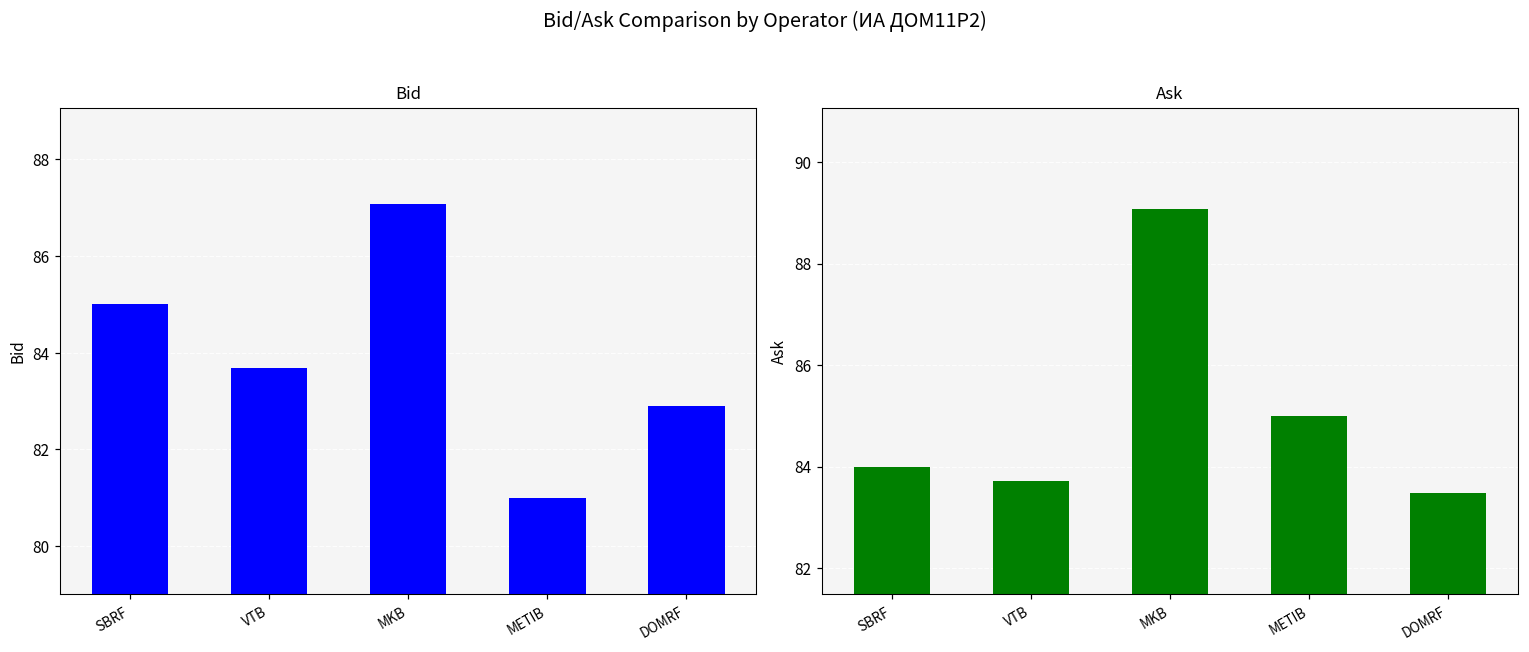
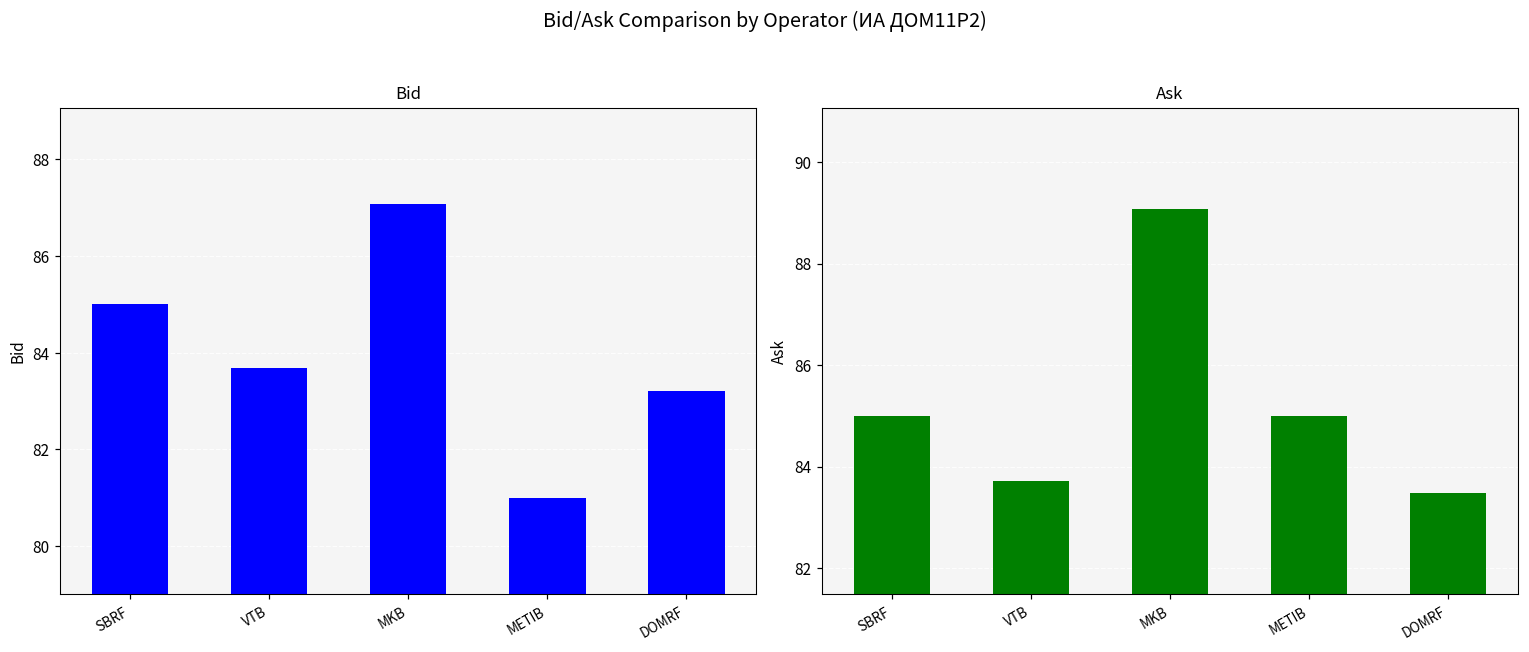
  {
    "Bid": {
      "SBRF": 85.0,
      "VTB": 83.7,
      "MKB": 87.1,
      "METIB": 81.0,
-     "DOMRF": 82.9
+     "DOMRF": 83.2
    },
    "Ask": {
-     "SBRF": 84,
+     "SBRF": 85,
      "VTB": 83.7,
      "MKB": 89.1,
      "METIB": 85,
      "DOMRF": 83.5
    }
  }
